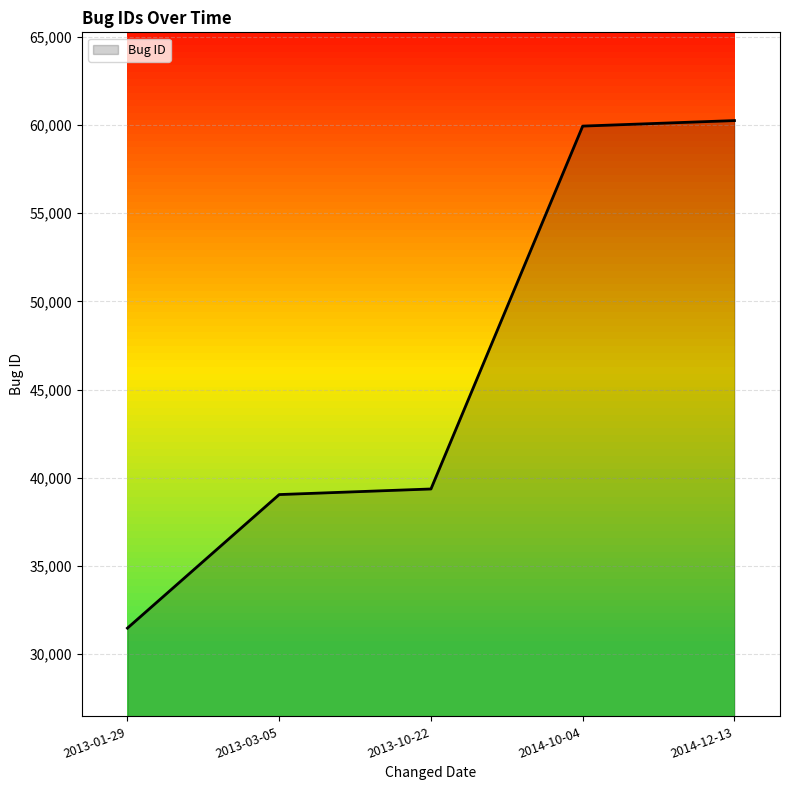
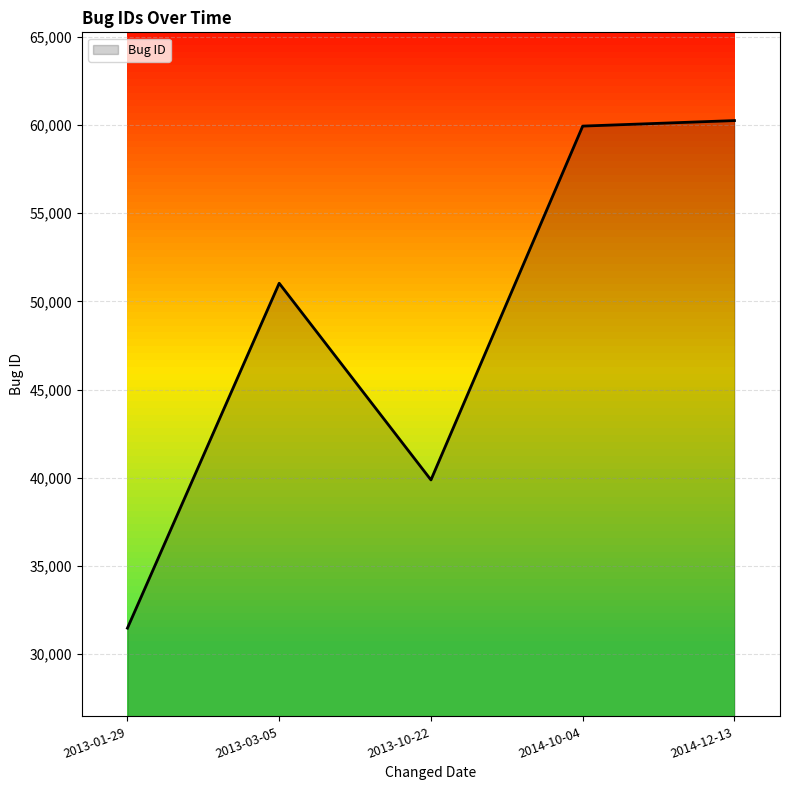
  {
    "2013-01-29": "31,500",
-   "2013-03-05": "39,000",
-   "2013-10-22": "39,400",
+   "2013-03-05": "51,000",
+   "2013-10-22": "39,900",
    "2014-10-04": "59,900",
    "2014-12-13": "60,200"
  }
